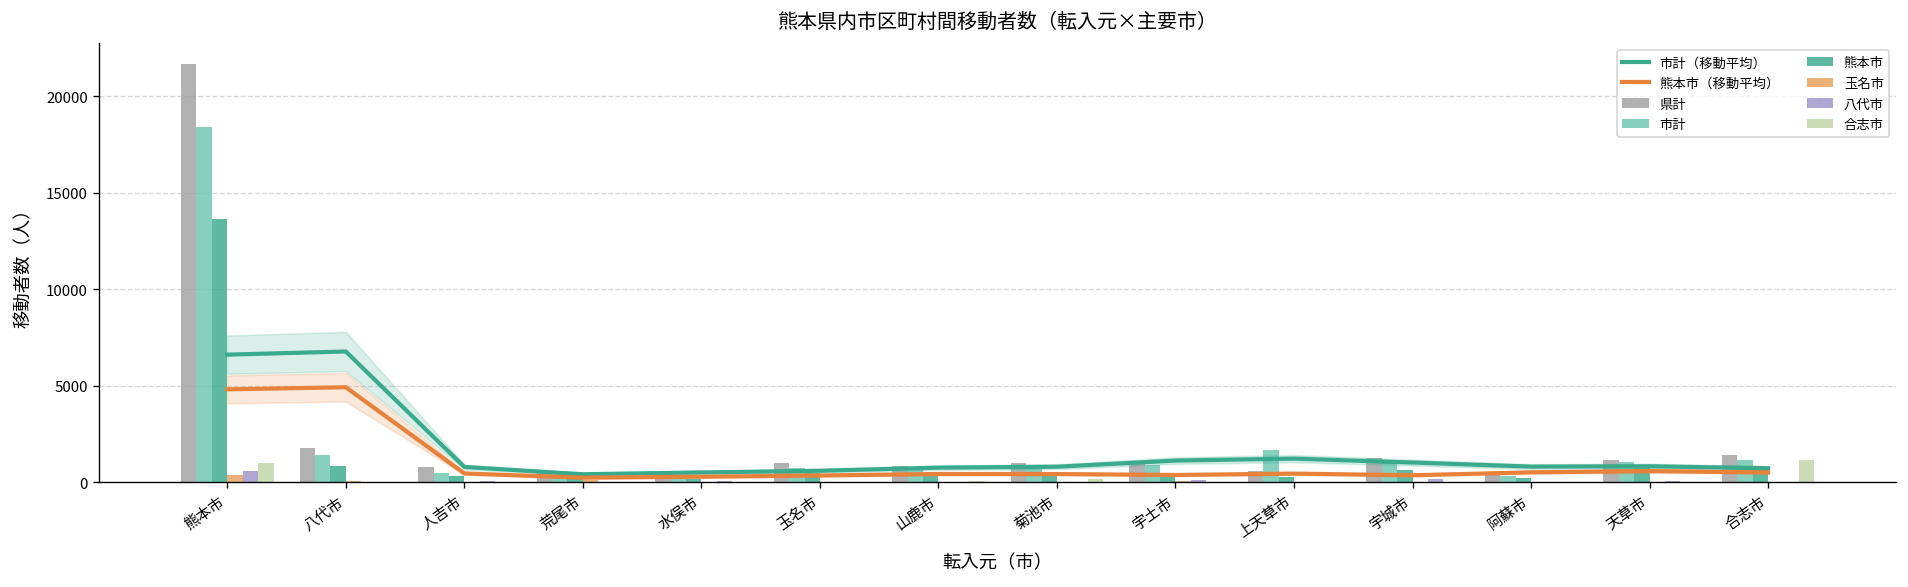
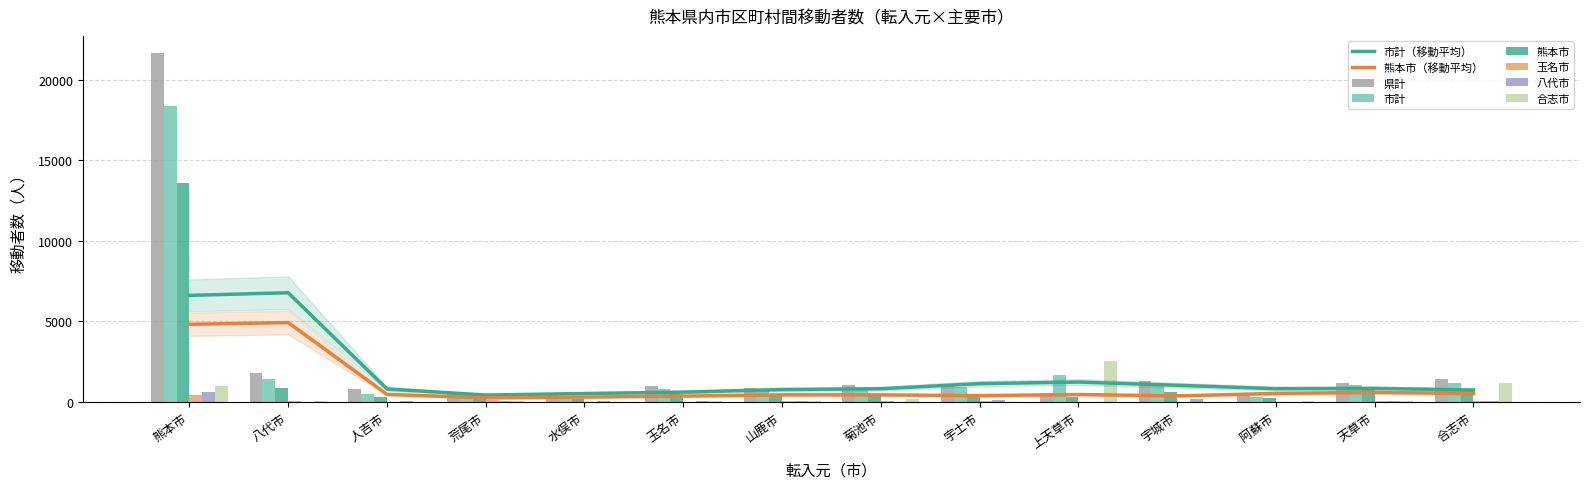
  {
    "市計": {
      "熊本市": 18400,
      "八代市": 1400,
      "人吉市": 500,
      "荒尾市": 500,
      "水俣市": 300,
      "玉名市": 800,
      "山鹿市": 700,
      "菊池市": 800,
      "宇土市": 900,
      "上天草市": 1700,
      "宇城市": 1100,
      "阿蘇市": 300,
      "天草市": 1000,
      "合志市": 1200
    },
    "合志市": {
      "熊本市": 1000,
-     "上天草市": 0,
+     "上天草市": 2500,
      "合志市": 1100
    }
  }
